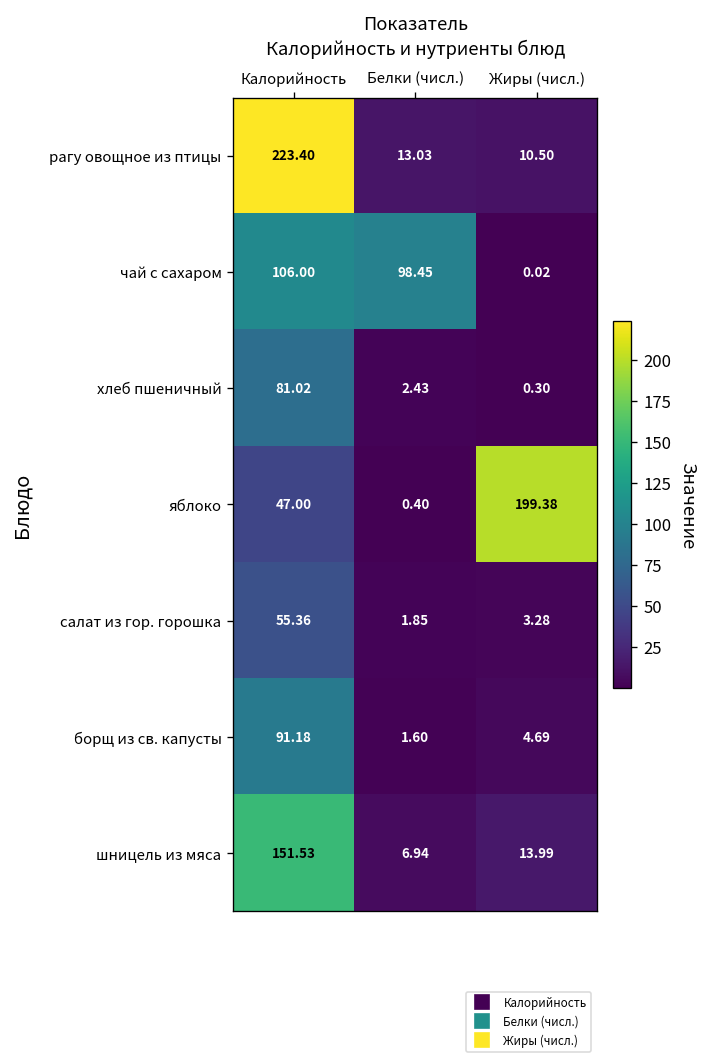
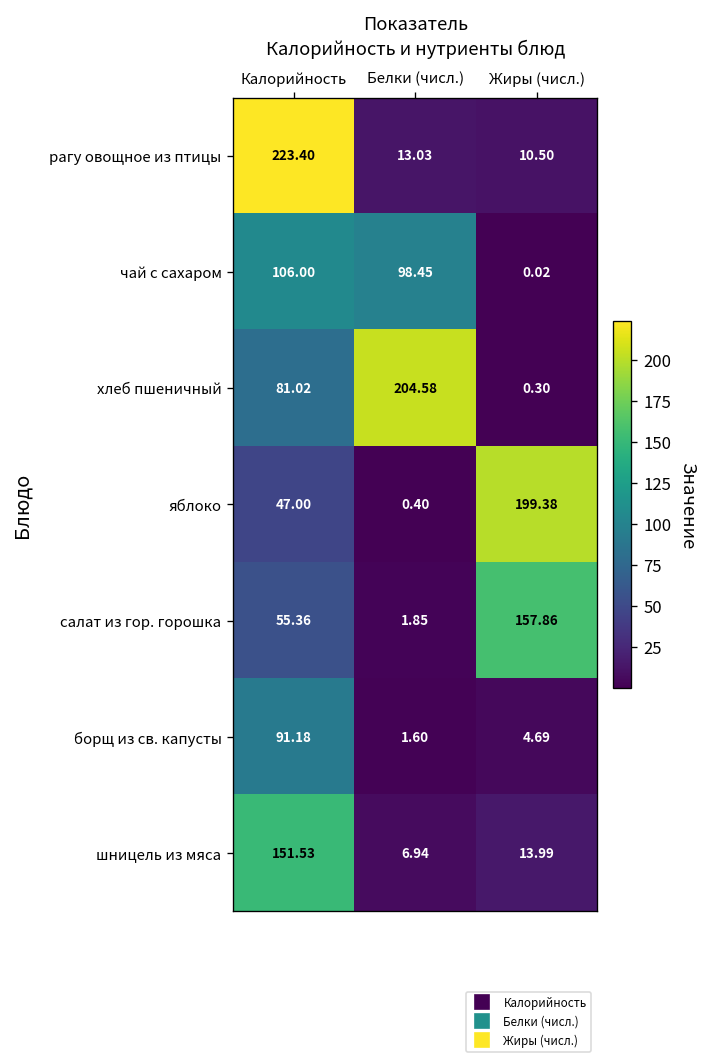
  {
    "рагу овощное из птицы": {
      "Калорийность": 223.40,
      "Белки (числ.)": 13.03,
      "Жиры (числ.)": 10.50
    },
    "чай с сахаром": {
      "Калорийность": 106.00,
      "Белки (числ.)": 98.45,
      "Жиры (числ.)": 0.02
    },
    "хлеб пшеничный": {
      "Калорийность": 81.02,
-     "Белки (числ.)": 2.43,
+     "Белки (числ.)": 204.58,
      "Жиры (числ.)": 0.30
    },
    "яблоко": {
      "Калорийность": 47.00,
      "Белки (числ.)": 0.40,
      "Жиры (числ.)": 199.38
    },
    "салат из гор. горошка": {
      "Калорийность": 55.36,
      "Белки (числ.)": 1.85,
-     "Жиры (числ.)": 3.28
+     "Жиры (числ.)": 157.86
    },
    "борщ из св. капусты": {
      "Калорийность": 91.18,
      "Белки (числ.)": 1.60,
      "Жиры (числ.)": 4.69
    },
    "шницель из мяса": {
      "Калорийность": 151.53,
      "Белки (числ.)": 6.94,
      "Жиры (числ.)": 13.99
    }
  }
